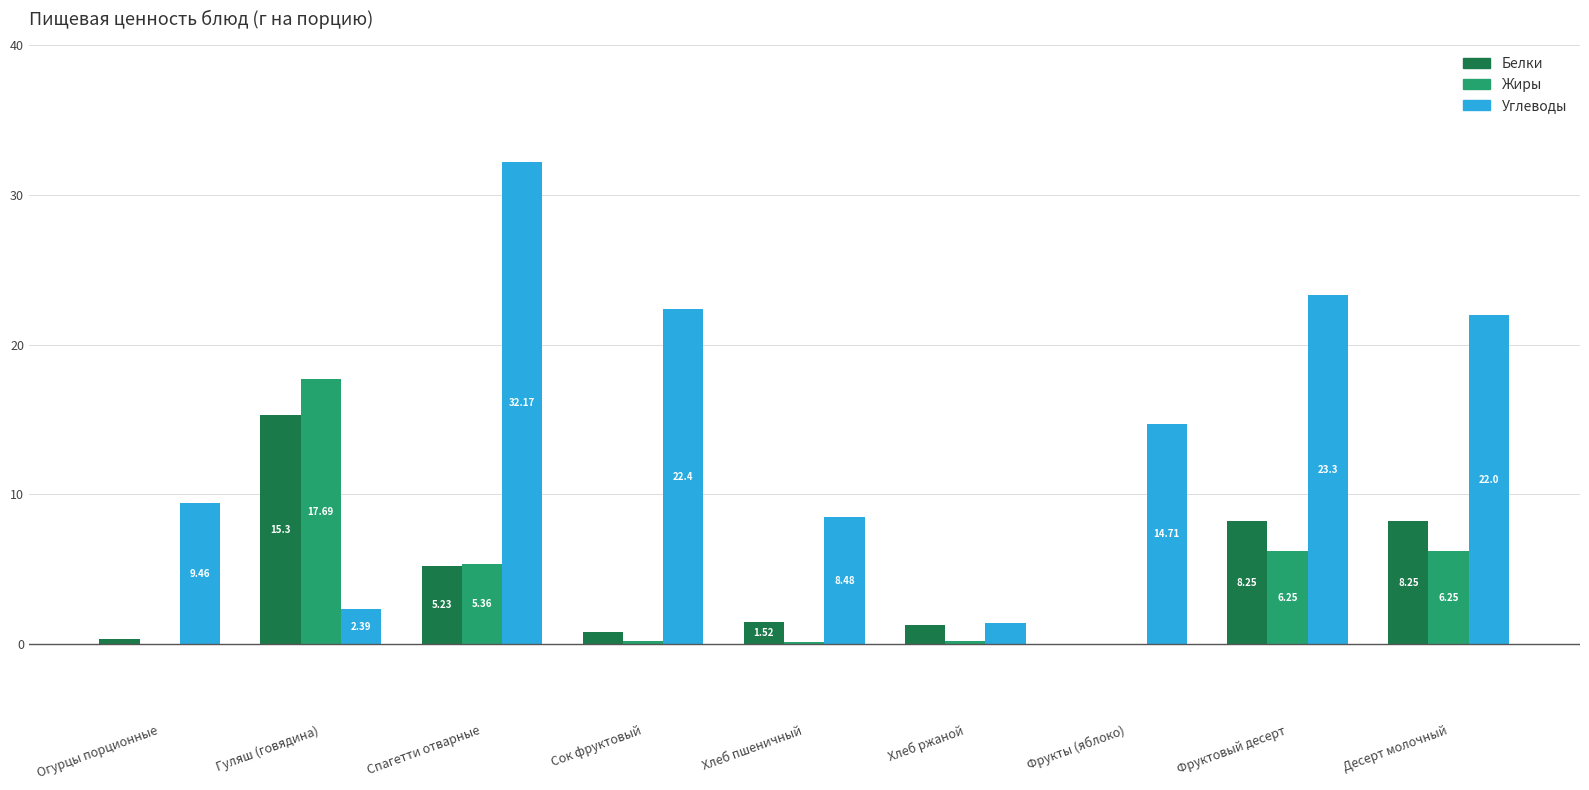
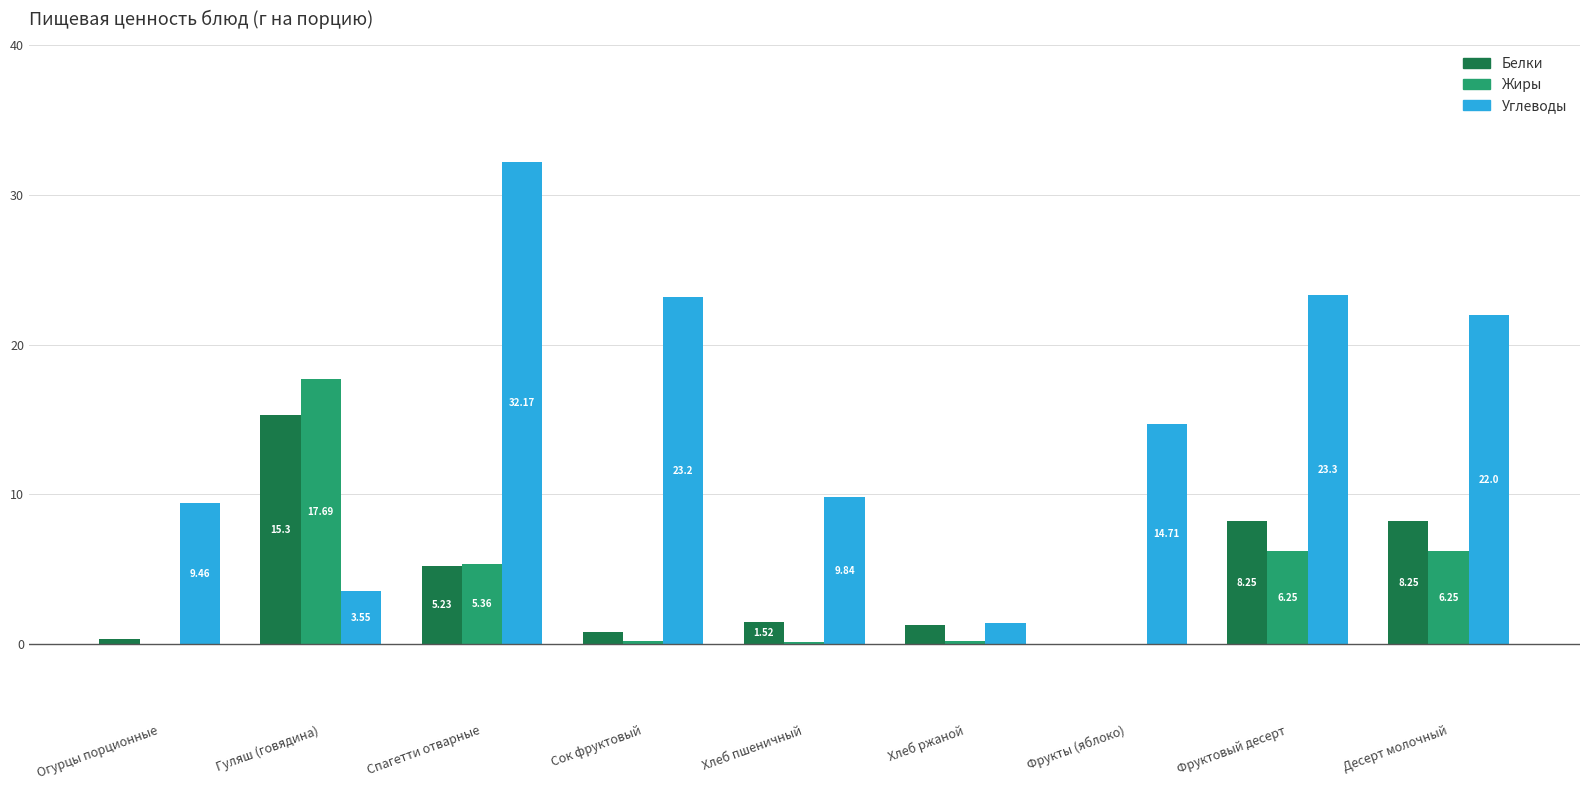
  {
    "Углеводы": {
      "Огурцы порционные": 9.46,
-     "Гуляш (говядина)": 2.39,
+     "Гуляш (говядина)": 3.55,
      "Спагетти отварные": 32.17,
-     "Сок фруктовый": 22.4,
-     "Хлеб пшеничный": 8.48,
+     "Сок фруктовый": 23.2,
+     "Хлеб пшеничный": 9.84,
      "Фрукты (яблоко)": 14.71,
      "Фруктовый десерт": 23.3,
      "Десерт молочный": 22.0
    }
  }
